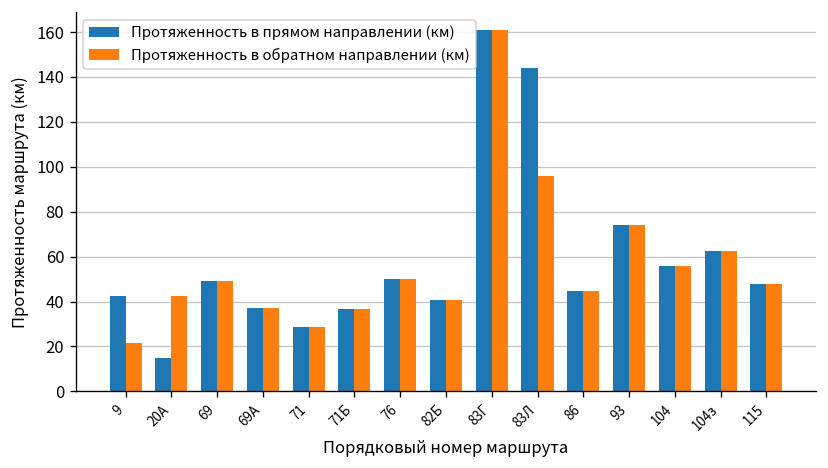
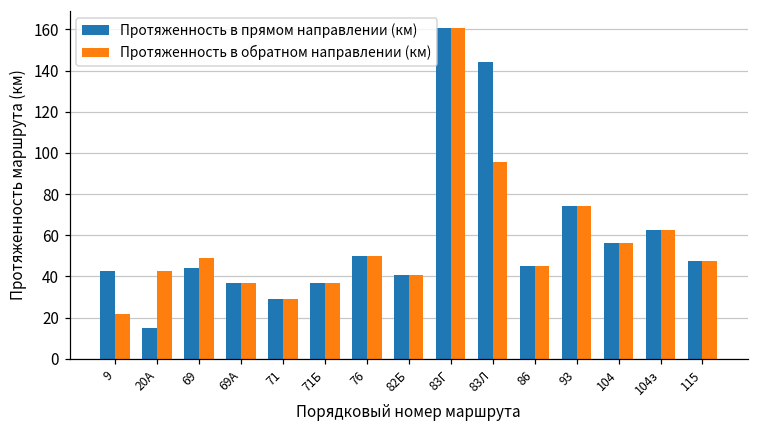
  {
    "Протяженность в прямом направлении (км)": {
      "9": 42,
      "20А": 15,
-     "69": 49,
+     "69": 44,
      "69А": 37,
      "71": 29,
      "71Б": 37,
      "76": 50,
      "82Б": 41,
      "83Г": 161,
      "83Л": 144,
      "86": 45,
      "93": 74,
      "104": 56,
      "104з": 63,
      "115": 48
    },
    "Протяженность в обратном направлении (км)": {
      "9": 22,
      "20А": 42,
      "69": 49,
      "69А": 37,
      "71": 29,
      "71Б": 37,
      "76": 50,
      "82Б": 41,
      "83Г": 161,
      "83Л": 96,
      "86": 45,
      "93": 74,
      "104": 56,
      "104з": 63,
      "115": 48
    }
  }
